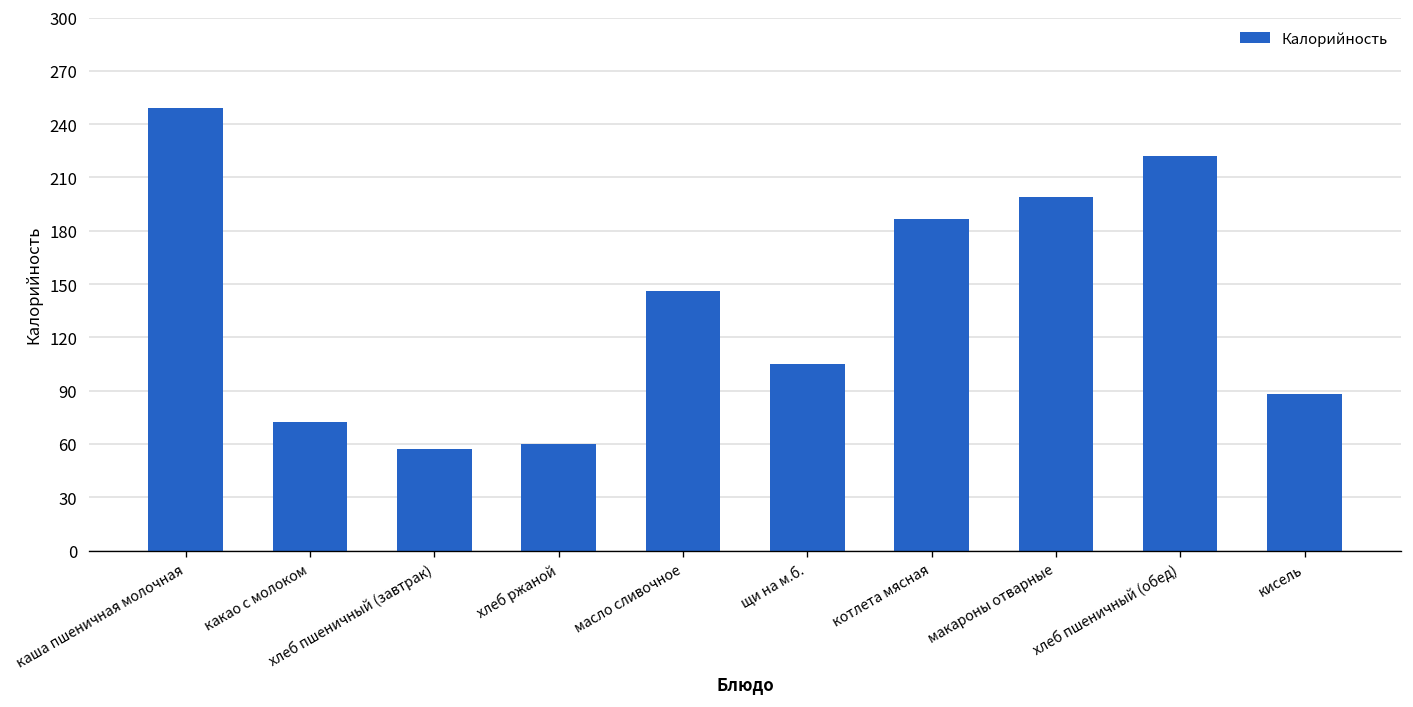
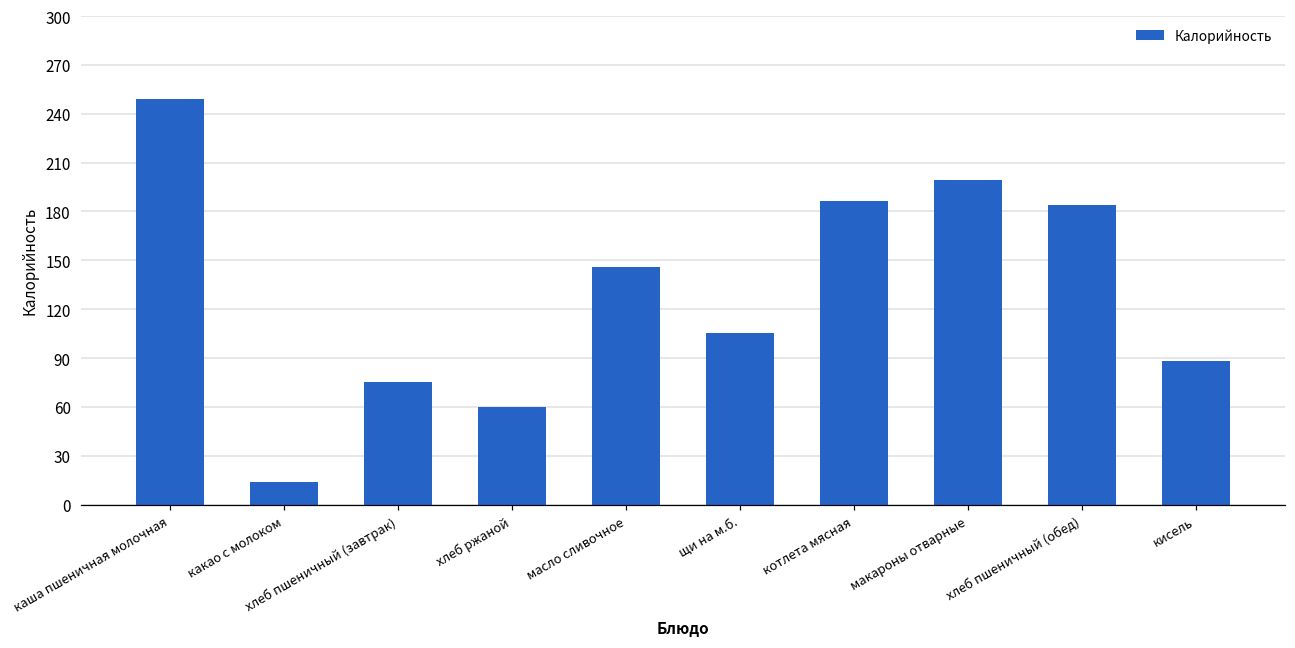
  {
    "каша пшеничная молочная": 249,
-   "какао с молоком": 72,
-   "хлеб пшеничный (завтрак)": 57,
+   "какао с молоком": 14,
+   "хлеб пшеничный (завтрак)": 75,
    "хлеб ржаной": 60,
    "масло сливочное": 146,
    "щи на м.б.": 105,
    "котлета мясная": 187,
    "макароны отварные": 199,
-   "хлеб пшеничный (обед)": 222,
+   "хлеб пшеничный (обед)": 184,
    "кисель": 88
  }
